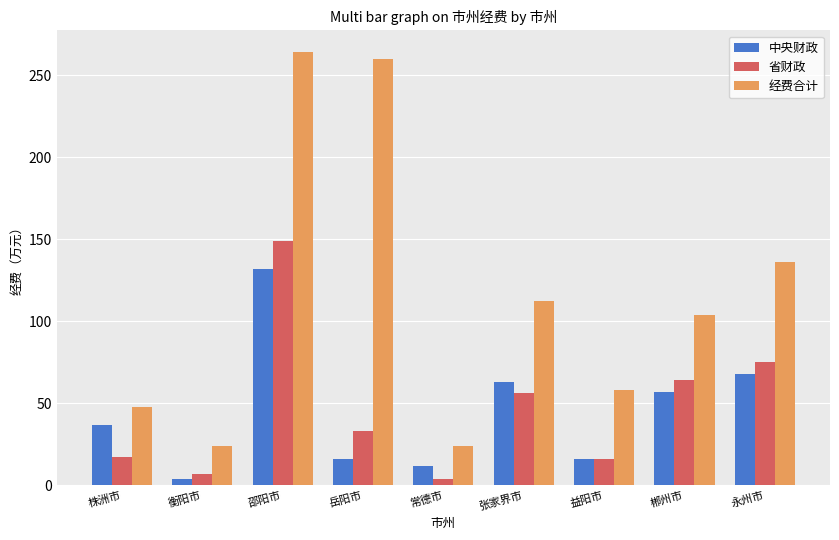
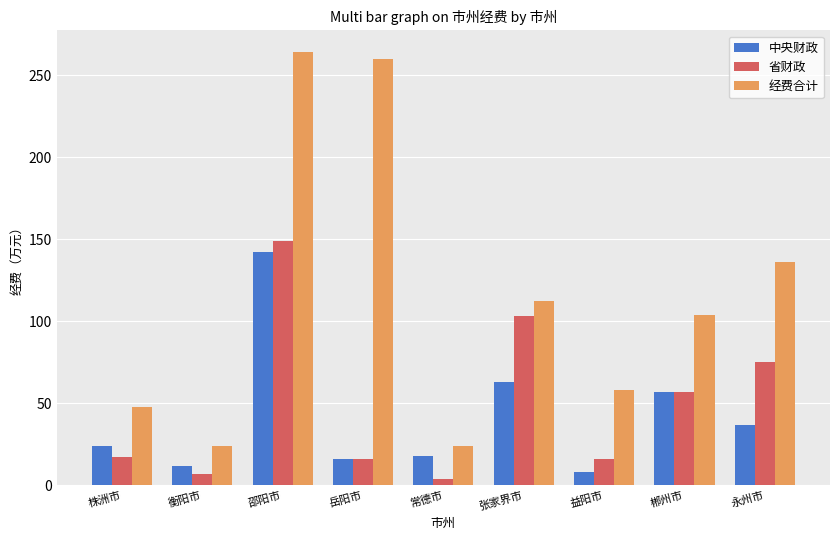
  {
    "中央财政": {
-     "株洲市": 37,
-     "衡阳市": 4,
-     "邵阳市": 132,
+     "株洲市": 24,
+     "衡阳市": 12,
+     "邵阳市": 142,
      "岳阳市": 16,
-     "常德市": 12,
+     "常德市": 18,
      "张家界市": 63,
-     "益阳市": 16,
+     "益阳市": 8,
      "郴州市": 57,
-     "永州市": 68
+     "永州市": 37
    },
    "省财政": {
      "株洲市": 17,
      "衡阳市": 7,
      "邵阳市": 149,
-     "岳阳市": 33,
+     "岳阳市": 16,
      "常德市": 4,
-     "张家界市": 56,
+     "张家界市": 103,
      "益阳市": 16,
-     "郴州市": 64,
+     "郴州市": 57,
      "永州市": 75
    },
    "经费合计": {
      "株洲市": 48,
      "衡阳市": 24,
      "邵阳市": 264,
      "岳阳市": 260,
      "常德市": 24,
      "张家界市": 112,
      "益阳市": 58,
      "郴州市": 104,
      "永州市": 136
    }
  }
